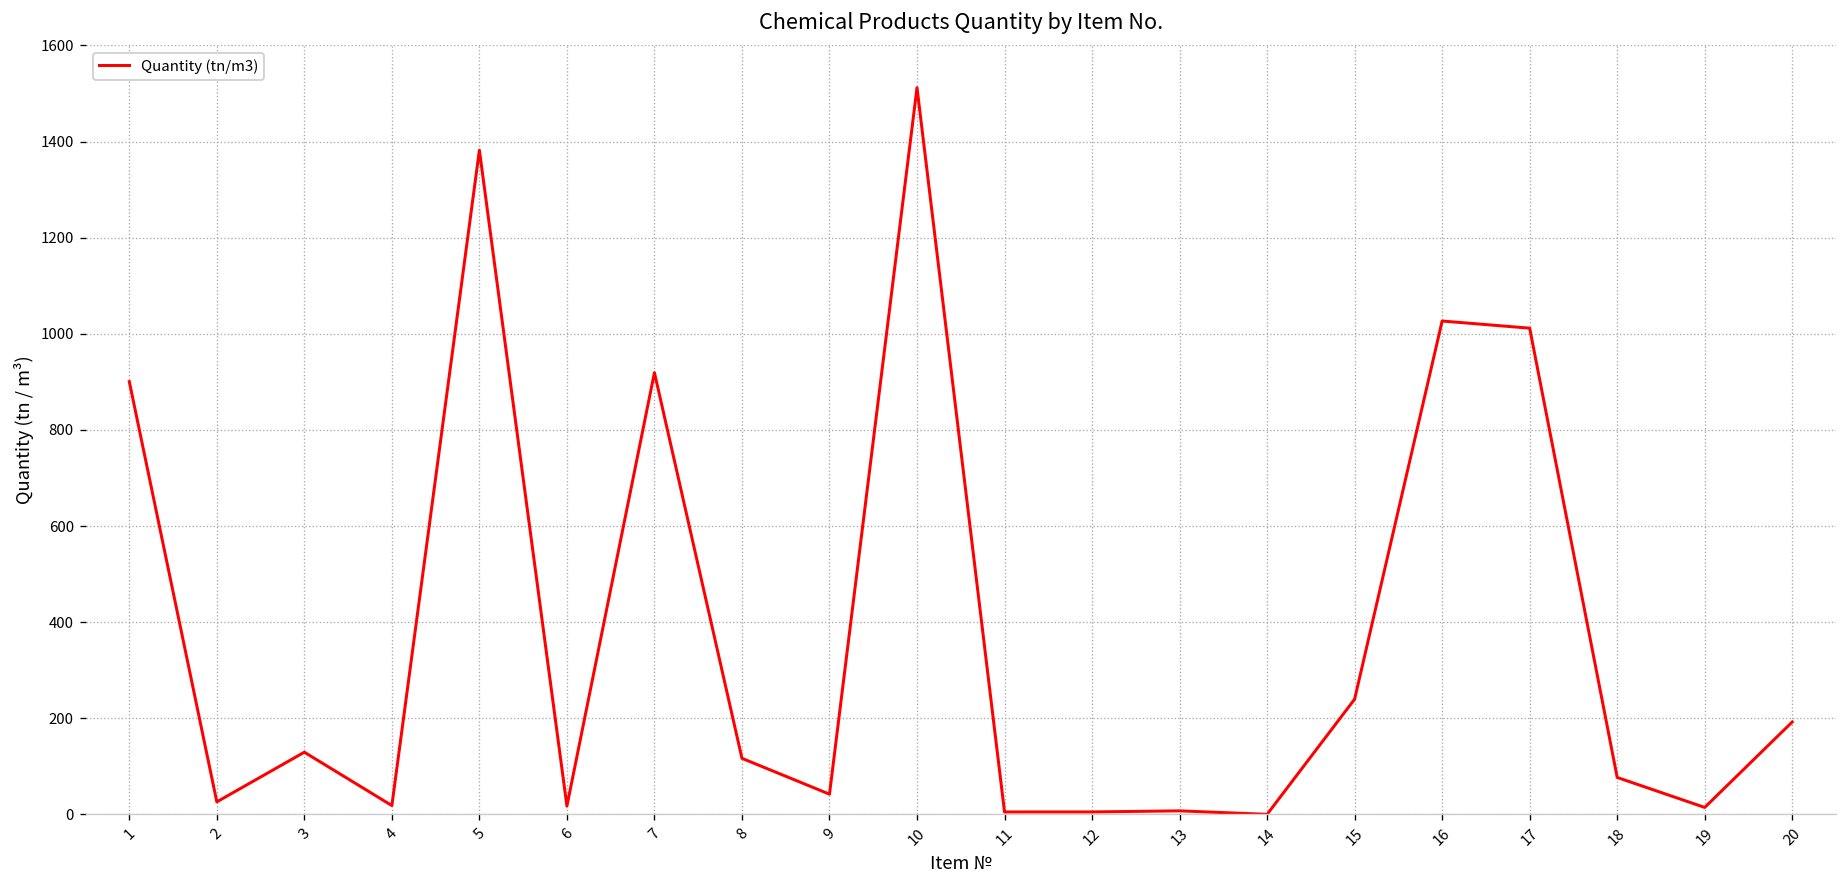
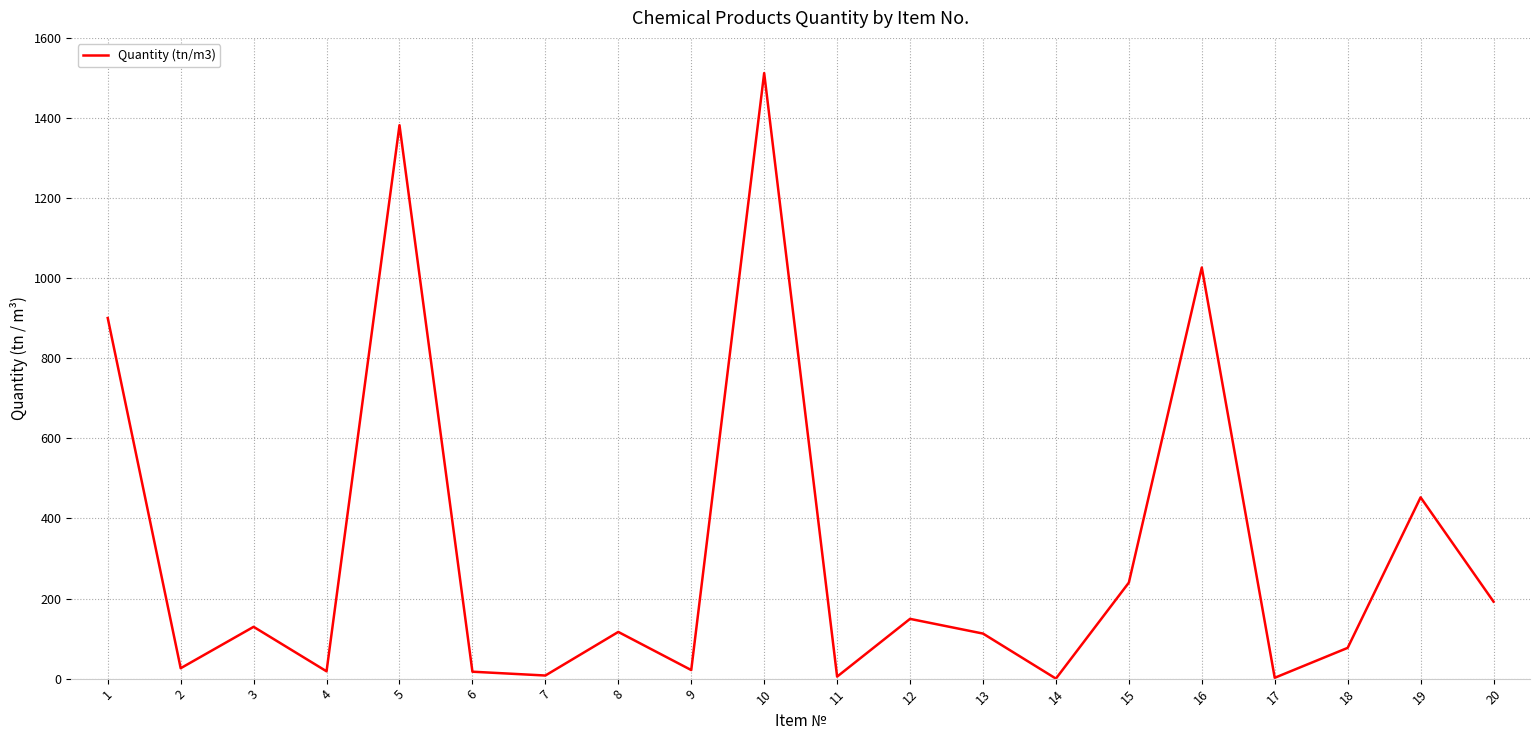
  {
    "1": 900,
    "2": 30,
    "3": 130,
    "4": 20,
    "5": 1380,
    "6": 20,
-   "7": 920,
+   "7": 10,
    "8": 120,
-   "9": 40,
+   "9": 20,
    "10": 1510,
    "11": 0,
-   "12": 10,
-   "13": 10,
+   "12": 150,
+   "13": 110,
    "14": 0,
    "15": 240,
    "16": 1030,
-   "17": 1010,
+   "17": 0,
    "18": 80,
-   "19": 10,
+   "19": 450,
    "20": 190
  }
